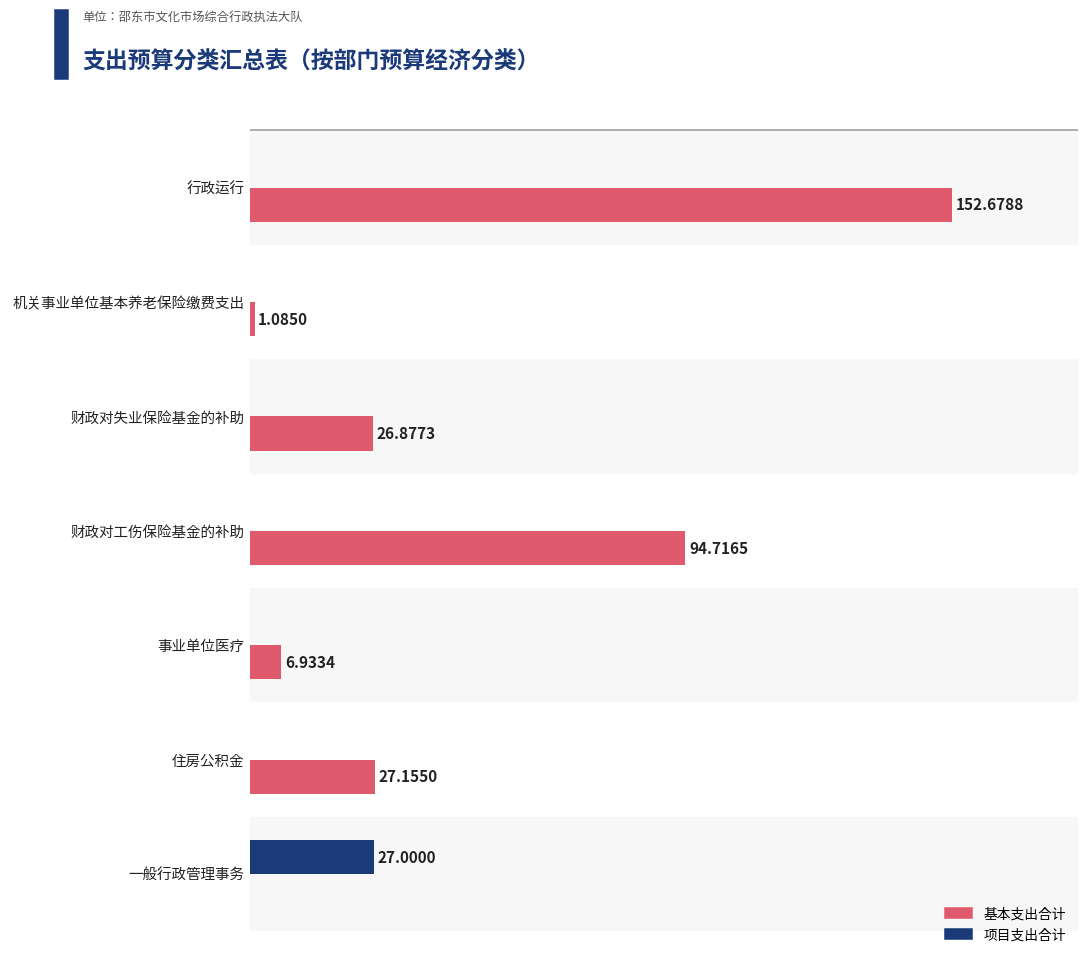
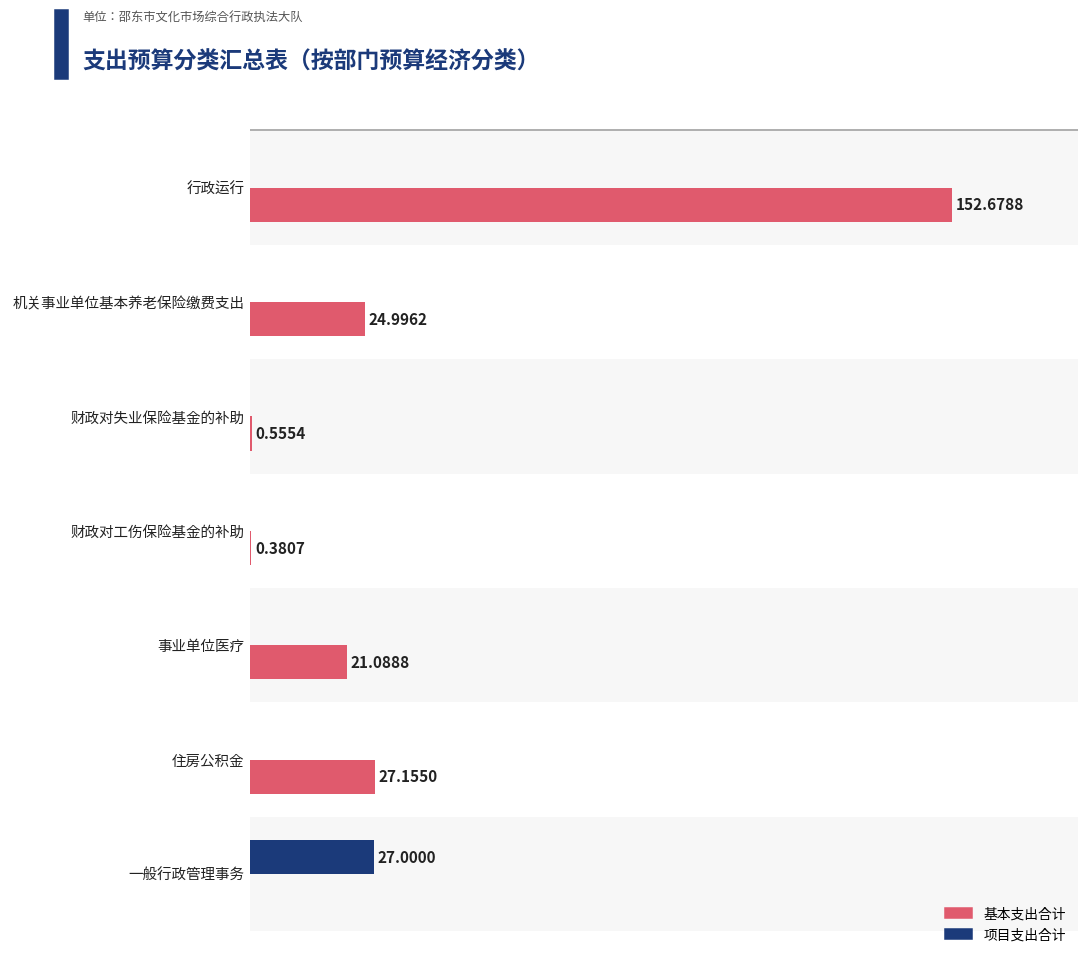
  {
    "基本支出合计": {
      "行政运行": 152.6788,
-     "机关事业单位基本养老保险缴费支出": 1.0850,
-     "财政对失业保险基金的补助": 26.8773,
-     "财政对工伤保险基金的补助": 94.7165,
-     "事业单位医疗": 6.9334,
+     "机关事业单位基本养老保险缴费支出": 24.9962,
+     "财政对失业保险基金的补助": 0.5554,
+     "财政对工伤保险基金的补助": 0.3807,
+     "事业单位医疗": 21.0888,
      "住房公积金": 27.1550
    },
    "项目支出合计": {
      "一般行政管理事务": 27.0000
    }
  }
